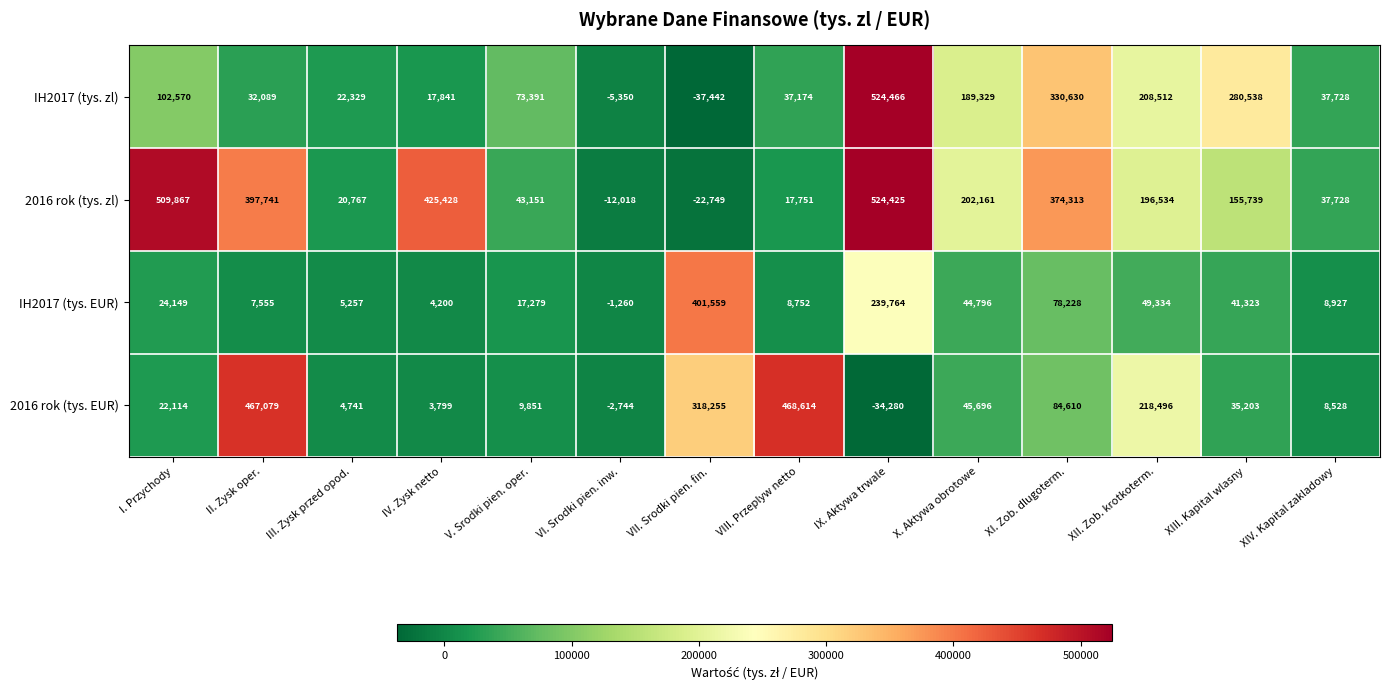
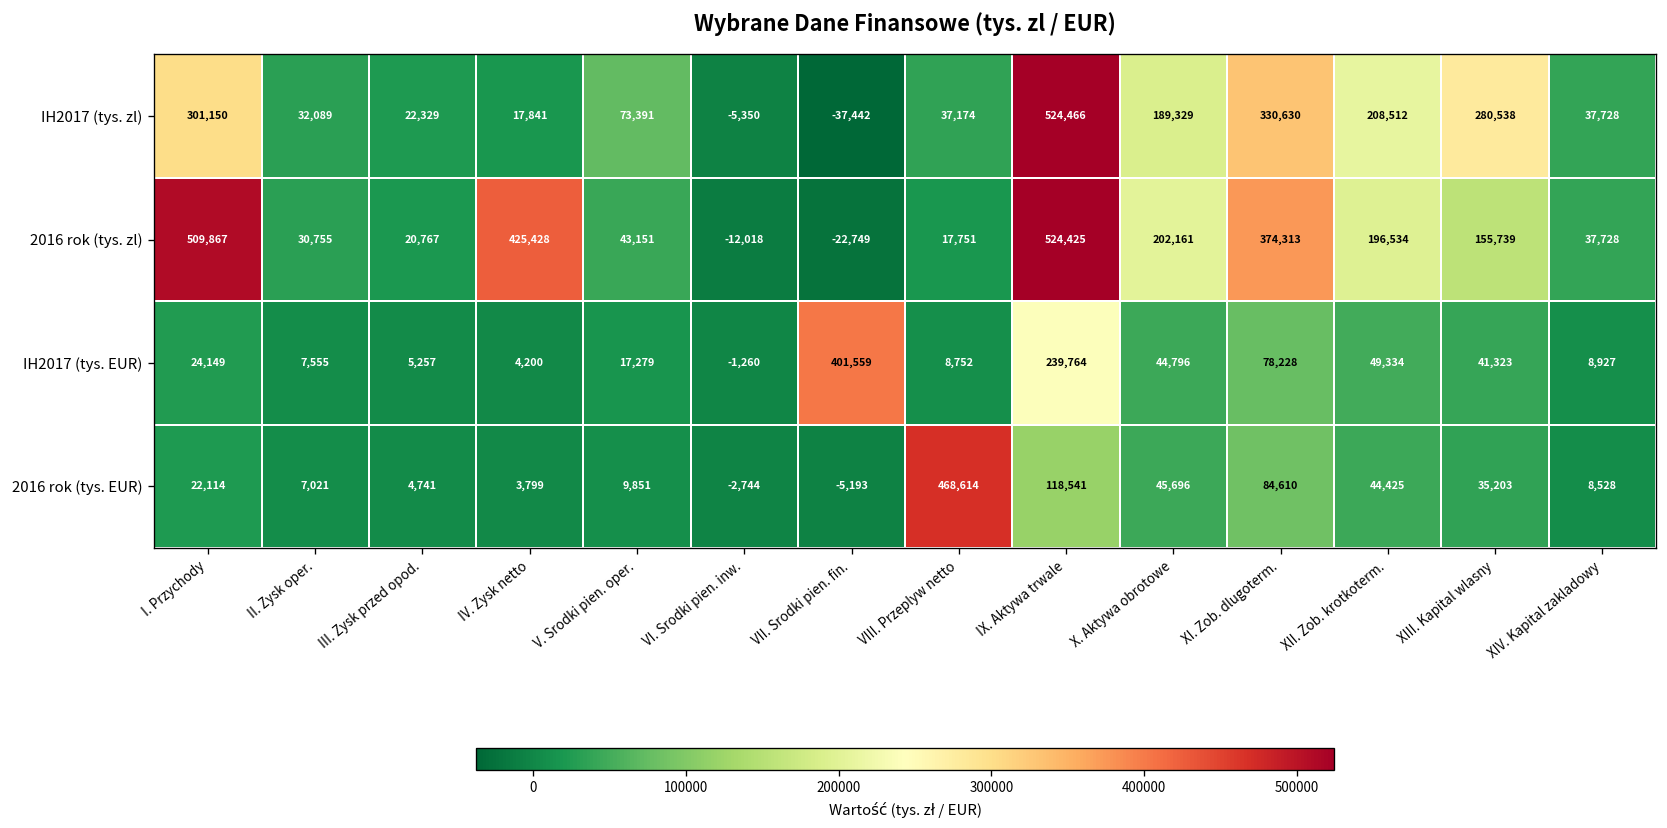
  {
    "IH2017 (tys. zl)": {
-     "I. Przychody": "102,570",
+     "I. Przychody": "301,150",
      "II. Zysk oper.": "32,089",
      "III. Zysk przed opod.": "22,329",
      "IV. Zysk netto": "17,841",
      "V. Srodki pien. oper.": "73,391",
      "VI. Srodki pien. inw.": "-5,350",
      "VII. Srodki pien. fin.": "-37,442",
      "VIII. Przeplyw netto": "37,174",
      "IX. Aktywa trwale": "524,466",
      "X. Aktywa obrotowe": "189,329",
      "XI. Zob. dlugoterm.": "330,630",
      "XII. Zob. krotkoterm.": "208,512",
      "XIII. Kapital wlasny": "280,538",
      "XIV. Kapital zakladowy": "37,728"
    },
    "2016 rok (tys. zl)": {
      "I. Przychody": "509,867",
-     "II. Zysk oper.": "397,741",
+     "II. Zysk oper.": "30,755",
      "III. Zysk przed opod.": "20,767",
      "IV. Zysk netto": "425,428",
      "V. Srodki pien. oper.": "43,151",
      "VI. Srodki pien. inw.": "-12,018",
      "VII. Srodki pien. fin.": "-22,749",
      "VIII. Przeplyw netto": "17,751",
      "IX. Aktywa trwale": "524,425",
      "X. Aktywa obrotowe": "202,161",
      "XI. Zob. dlugoterm.": "374,313",
      "XII. Zob. krotkoterm.": "196,534",
      "XIII. Kapital wlasny": "155,739",
      "XIV. Kapital zakladowy": "37,728"
    },
    "IH2017 (tys. EUR)": {
      "I. Przychody": "24,149",
      "II. Zysk oper.": "7,555",
      "III. Zysk przed opod.": "5,257",
      "IV. Zysk netto": "4,200",
      "V. Srodki pien. oper.": "17,279",
      "VI. Srodki pien. inw.": "-1,260",
      "VII. Srodki pien. fin.": "401,559",
      "VIII. Przeplyw netto": "8,752",
      "IX. Aktywa trwale": "239,764",
      "X. Aktywa obrotowe": "44,796",
      "XI. Zob. dlugoterm.": "78,228",
      "XII. Zob. krotkoterm.": "49,334",
      "XIII. Kapital wlasny": "41,323",
      "XIV. Kapital zakladowy": "8,927"
    },
    "2016 rok (tys. EUR)": {
      "I. Przychody": "22,114",
-     "II. Zysk oper.": "467,079",
+     "II. Zysk oper.": "7,021",
      "III. Zysk przed opod.": "4,741",
      "IV. Zysk netto": "3,799",
      "V. Srodki pien. oper.": "9,851",
      "VI. Srodki pien. inw.": "-2,744",
-     "VII. Srodki pien. fin.": "318,255",
+     "VII. Srodki pien. fin.": "-5,193",
      "VIII. Przeplyw netto": "468,614",
-     "IX. Aktywa trwale": "-34,280",
+     "IX. Aktywa trwale": "118,541",
      "X. Aktywa obrotowe": "45,696",
      "XI. Zob. dlugoterm.": "84,610",
-     "XII. Zob. krotkoterm.": "218,496",
+     "XII. Zob. krotkoterm.": "44,425",
      "XIII. Kapital wlasny": "35,203",
      "XIV. Kapital zakladowy": "8,528"
    }
  }
